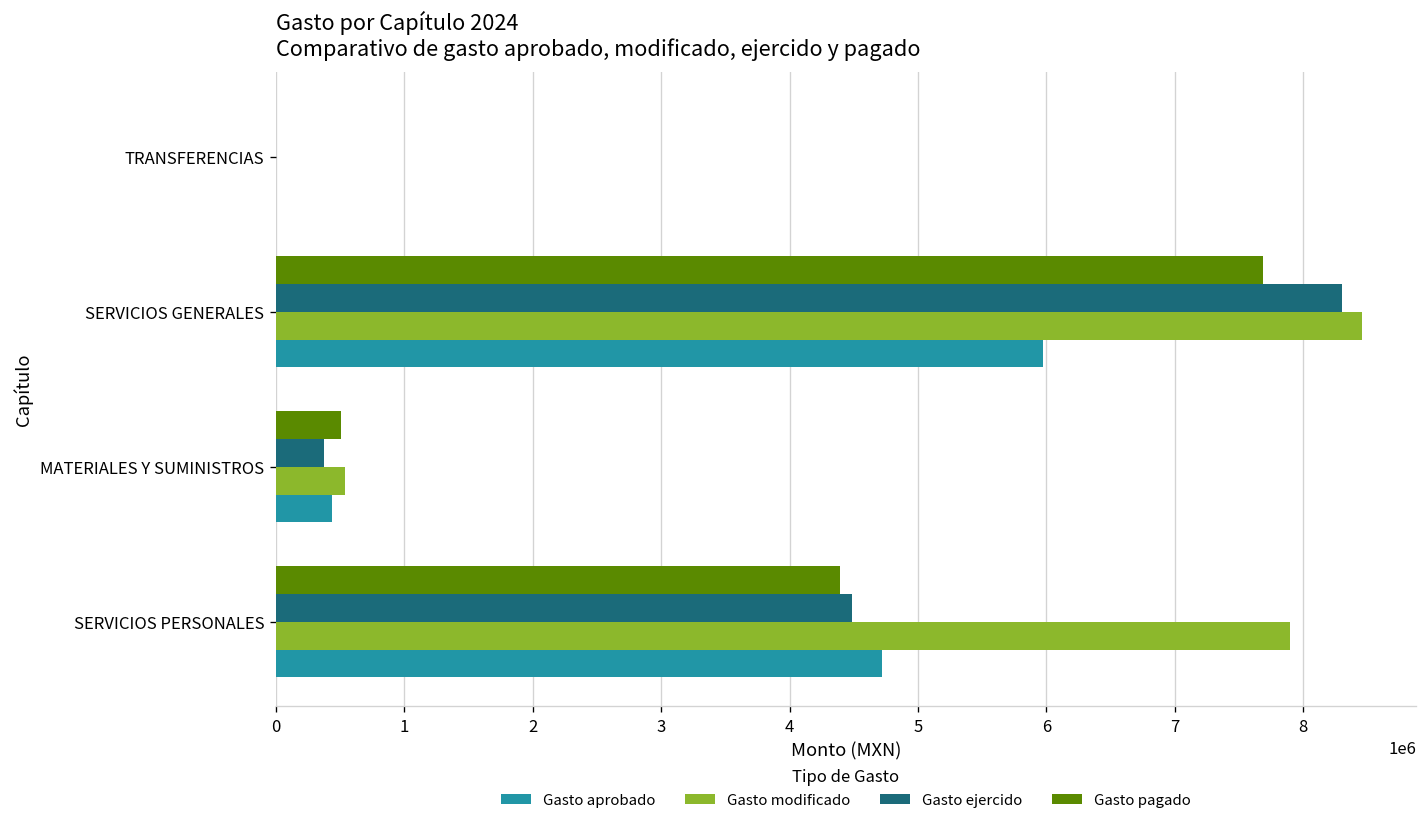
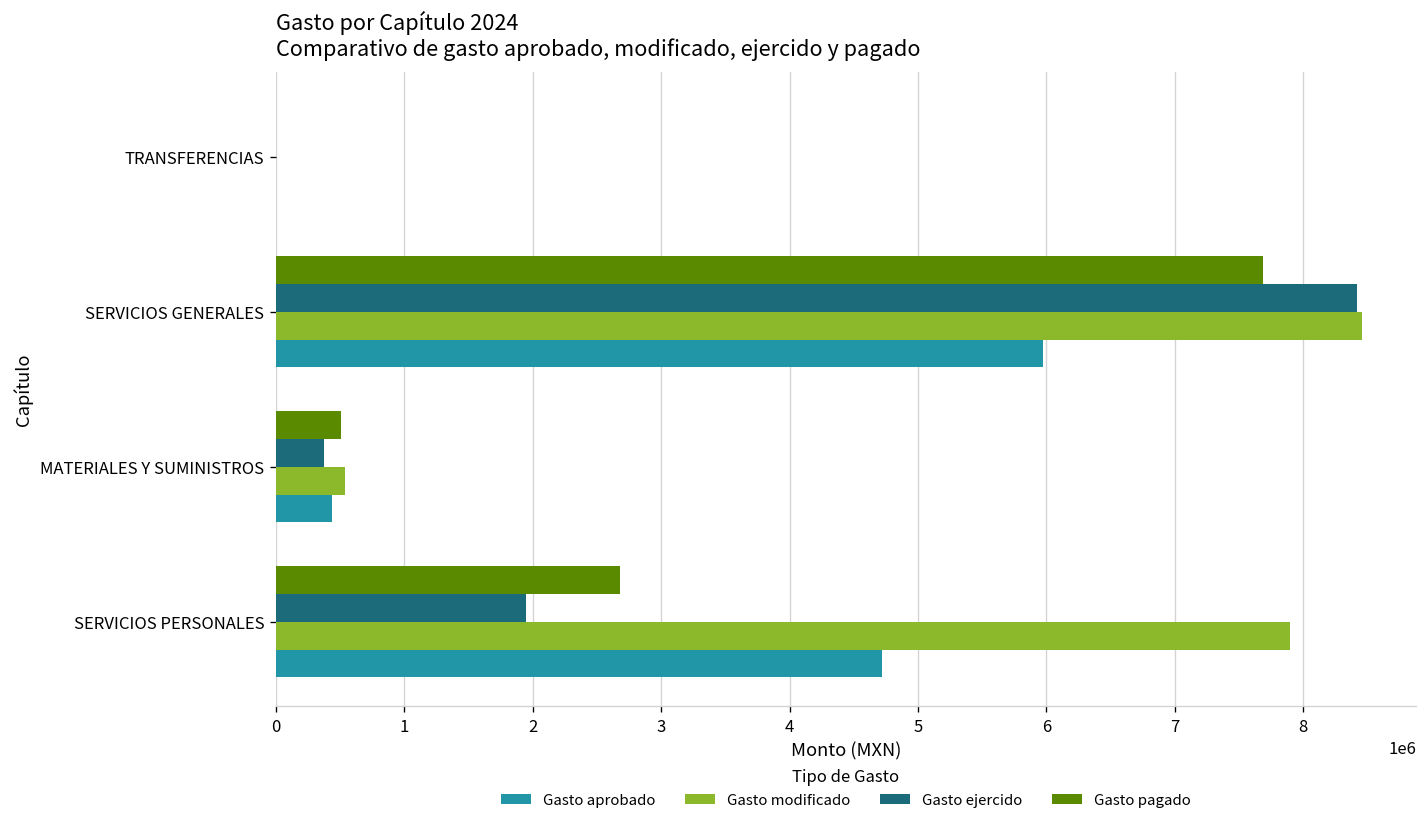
  {
    "Gasto aprobado": {
      "TRANSFERENCIAS": 0,
      "SERVICIOS GENERALES": 5970000,
      "MATERIALES Y SUMINISTROS": 440000,
      "SERVICIOS PERSONALES": 4720000
    },
    "Gasto modificado": {
      "TRANSFERENCIAS": 0,
      "SERVICIOS GENERALES": 8460000,
      "MATERIALES Y SUMINISTROS": 540000,
      "SERVICIOS PERSONALES": 7890000
    },
    "Gasto ejercido": {
      "TRANSFERENCIAS": 0,
-     "SERVICIOS GENERALES": 8300000,
+     "SERVICIOS GENERALES": 8420000,
      "MATERIALES Y SUMINISTROS": 370000,
-     "SERVICIOS PERSONALES": 4490000
+     "SERVICIOS PERSONALES": 1940000
    },
    "Gasto pagado": {
      "TRANSFERENCIAS": 0,
      "SERVICIOS GENERALES": 7690000,
      "MATERIALES Y SUMINISTROS": 500000,
-     "SERVICIOS PERSONALES": 4400000
+     "SERVICIOS PERSONALES": 2680000
    }
  }
